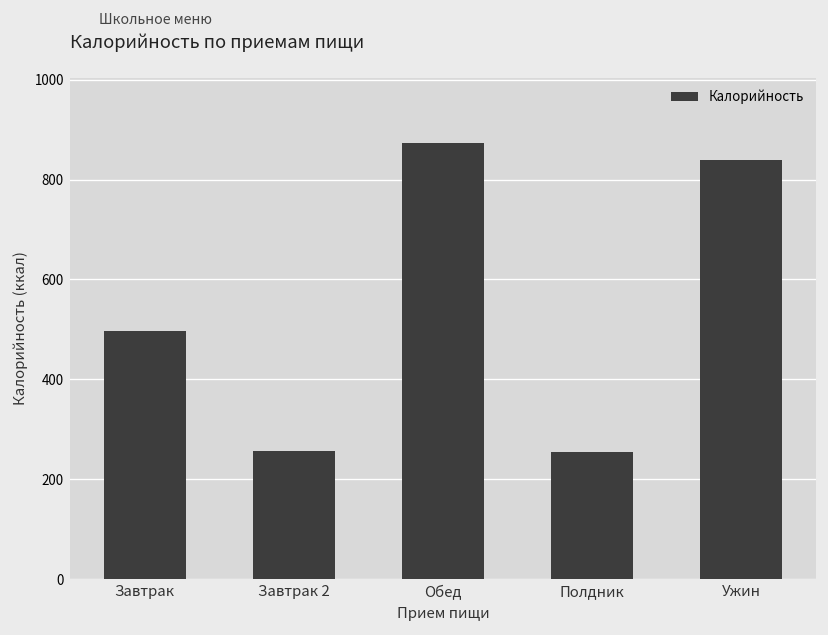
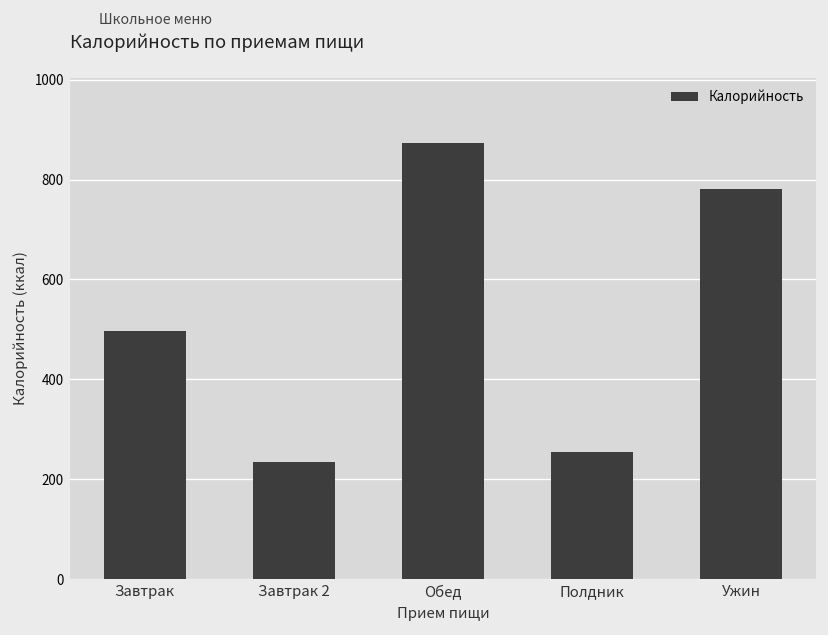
  {
    "Завтрак": 500,
-   "Завтрак 2": 260,
+   "Завтрак 2": 230,
    "Обед": 870,
    "Полдник": 260,
-   "Ужин": 840
+   "Ужин": 780
  }
